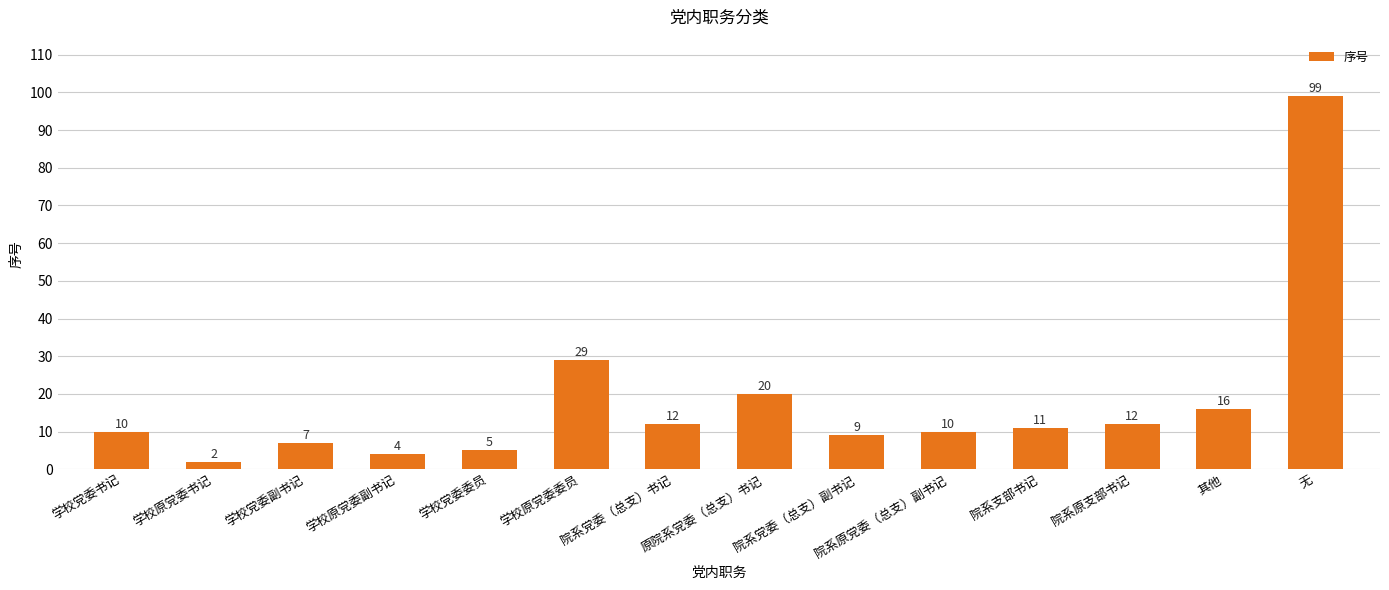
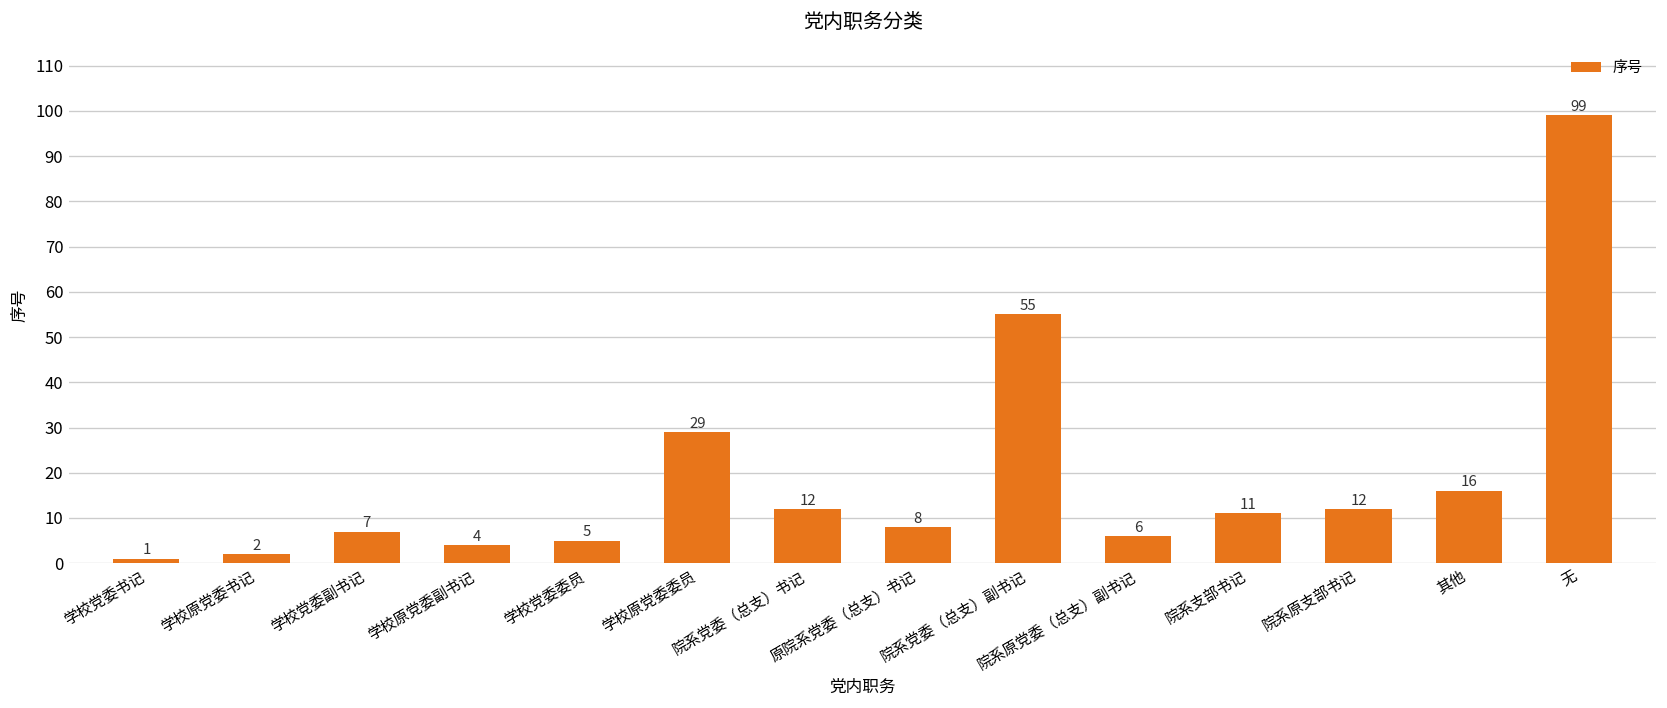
  {
-   "学校党委书记": 10,
+   "学校党委书记": 1,
    "学校原党委书记": 2,
    "学校党委副书记": 7,
    "学校原党委副书记": 4,
    "学校党委委员": 5,
    "学校原党委委员": 29,
    "院系党委（总支）书记": 12,
-   "原院系党委（总支）书记": 20,
-   "院系党委（总支）副书记": 9,
-   "院系原党委（总支）副书记": 10,
+   "原院系党委（总支）书记": 8,
+   "院系党委（总支）副书记": 55,
+   "院系原党委（总支）副书记": 6,
    "院系支部书记": 11,
    "院系原支部书记": 12,
    "其他": 16,
    "无": 99
  }
